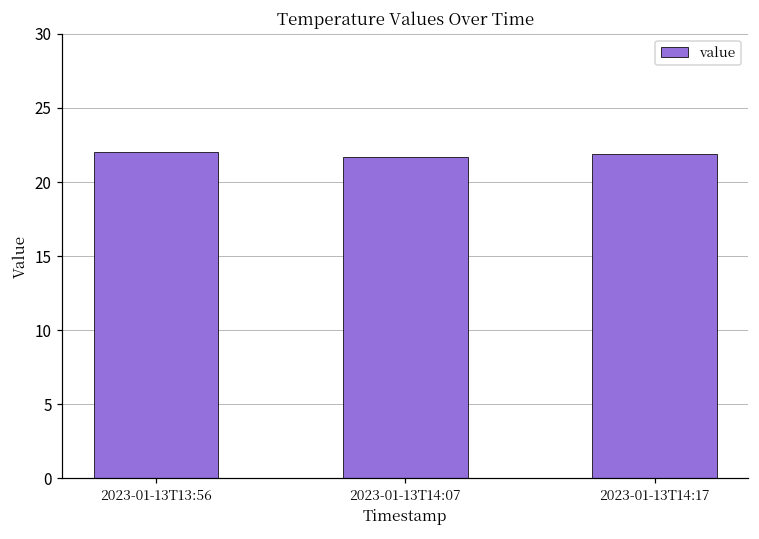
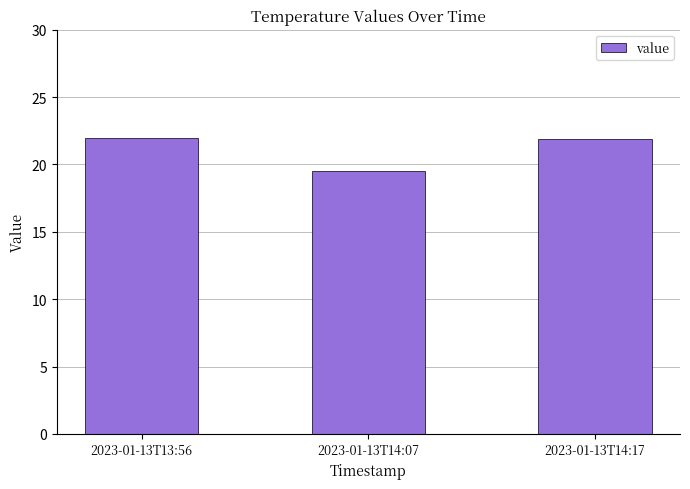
  {
    "2023-01-13T13:56": 22.0,
-   "2023-01-13T14:07": 21.7,
+   "2023-01-13T14:07": 19.5,
    "2023-01-13T14:17": 21.9
  }
